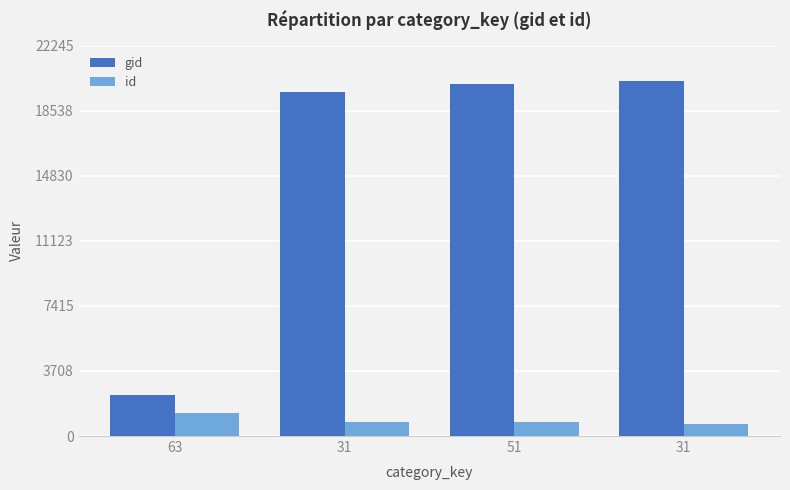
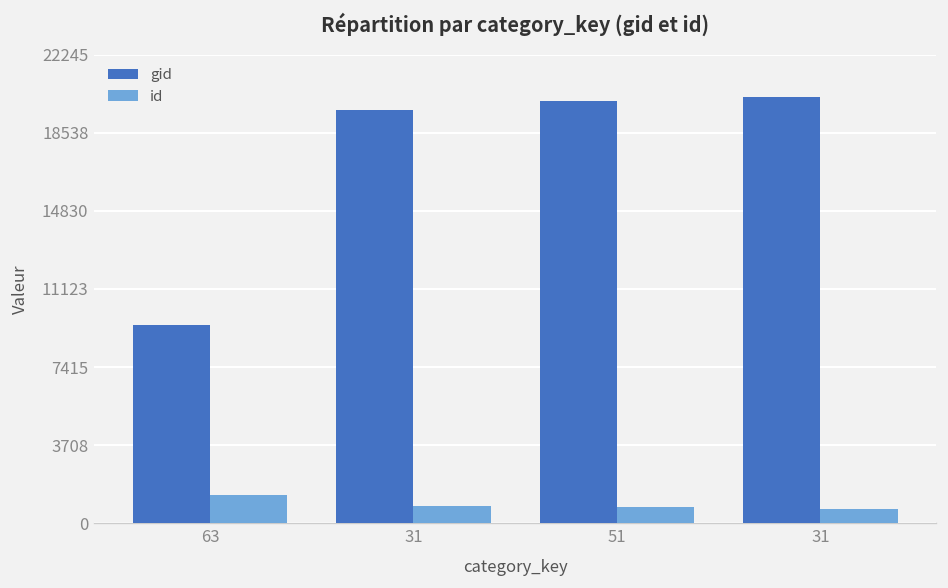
  {
    "gid": {
-     "63": 2300,
+     "63": 9400,
      "51": 20100
    },
    "id": {
      "63": 1300,
      "51": 800
    }
  }
